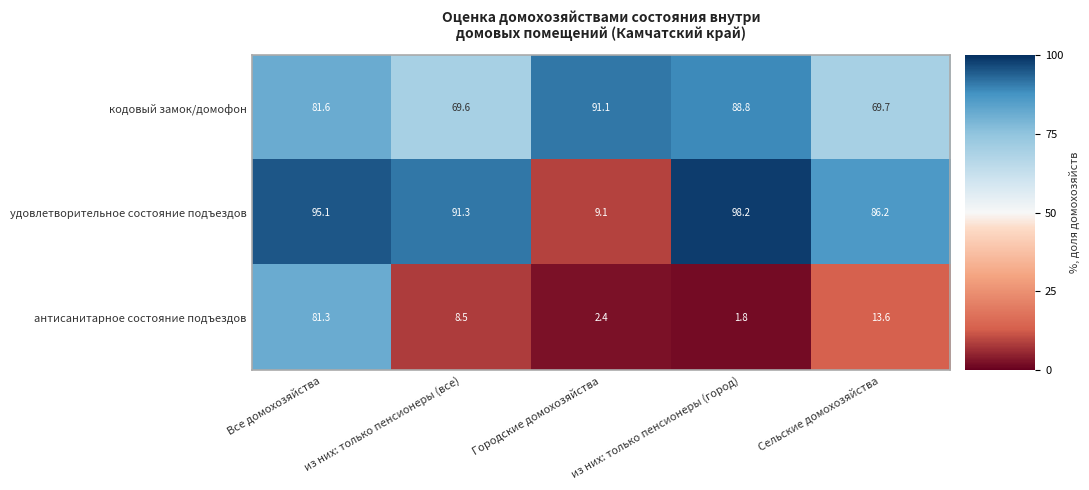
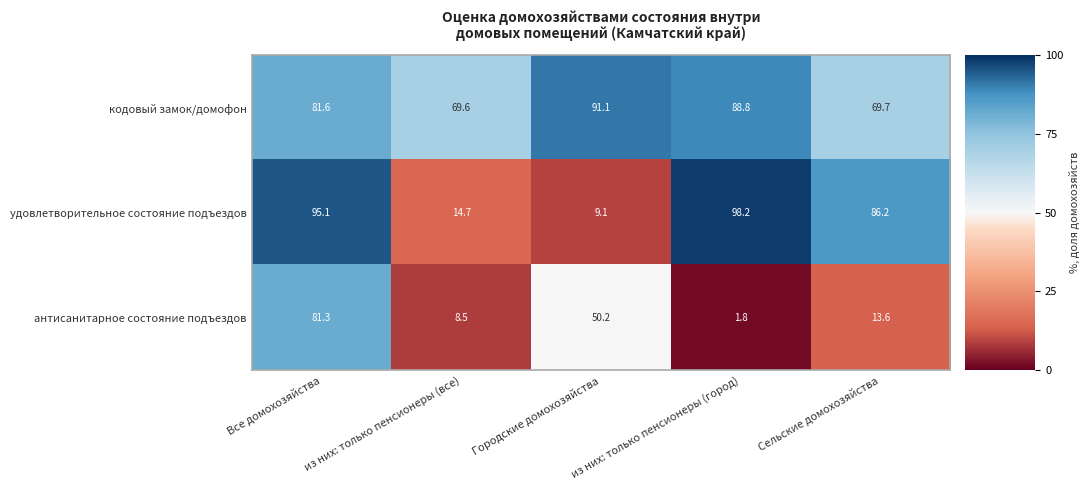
  {
    "кодовый замок/домофон": {
      "Все домохозяйства": 81.6,
      "из них: только пенсионеры (все)": 69.6,
      "Городские домохозяйства": 91.1,
      "из них: только пенсионеры (город)": 88.8,
      "Сельские домохозяйства": 69.7
    },
    "удовлетворительное состояние подъездов": {
      "Все домохозяйства": 95.1,
-     "из них: только пенсионеры (все)": 91.3,
+     "из них: только пенсионеры (все)": 14.7,
      "Городские домохозяйства": 9.1,
      "из них: только пенсионеры (город)": 98.2,
      "Сельские домохозяйства": 86.2
    },
    "антисанитарное состояние подъездов": {
      "Все домохозяйства": 81.3,
      "из них: только пенсионеры (все)": 8.5,
-     "Городские домохозяйства": 2.4,
+     "Городские домохозяйства": 50.2,
      "из них: только пенсионеры (город)": 1.8,
      "Сельские домохозяйства": 13.6
    }
  }
